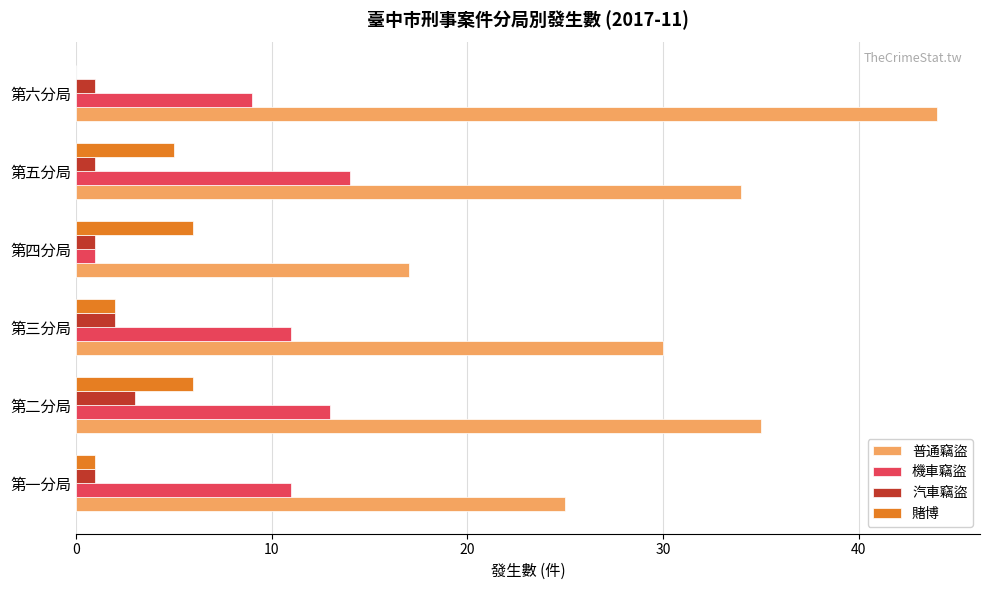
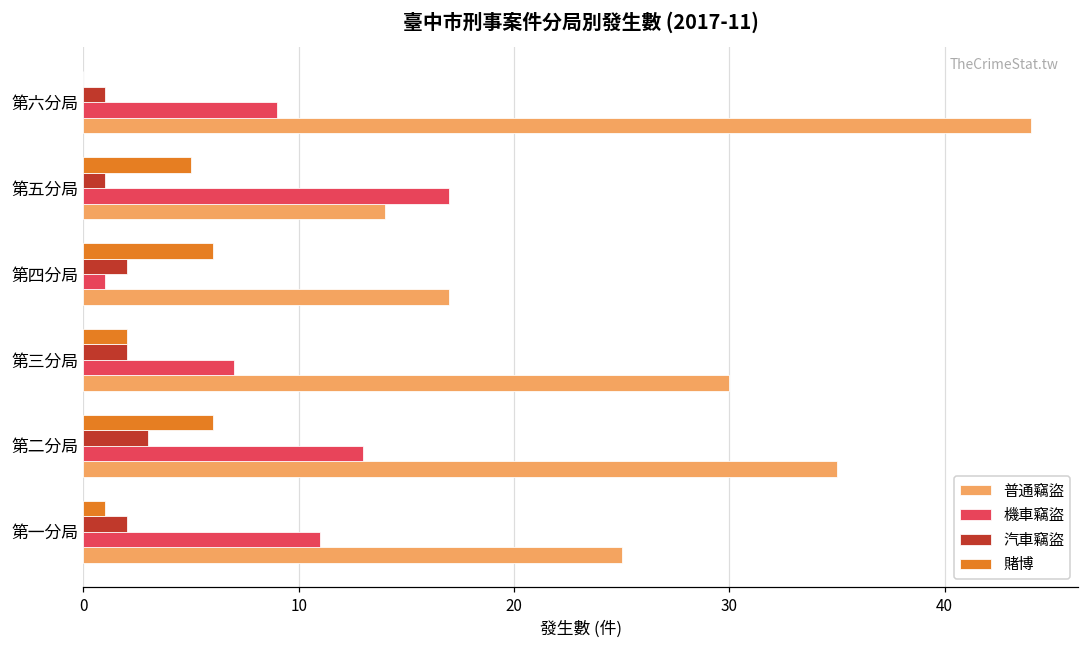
  {
    "普通竊盜": {
      "第六分局": 44,
-     "第五分局": 34,
+     "第五分局": 14,
      "第四分局": 17,
      "第三分局": 30,
      "第二分局": 35,
      "第一分局": 25
    },
    "機車竊盜": {
      "第六分局": 9,
-     "第五分局": 14,
+     "第五分局": 17,
      "第四分局": 1,
-     "第三分局": 11,
+     "第三分局": 7,
      "第二分局": 13,
      "第一分局": 11
    },
    "汽車竊盜": {
      "第六分局": 1,
      "第五分局": 1,
-     "第四分局": 1,
+     "第四分局": 2,
      "第三分局": 2,
      "第二分局": 3,
-     "第一分局": 1
+     "第一分局": 2
    },
    "賭博": {
      "第六分局": 0,
      "第五分局": 5,
      "第四分局": 6,
      "第三分局": 2,
      "第二分局": 6,
      "第一分局": 1
    }
  }
